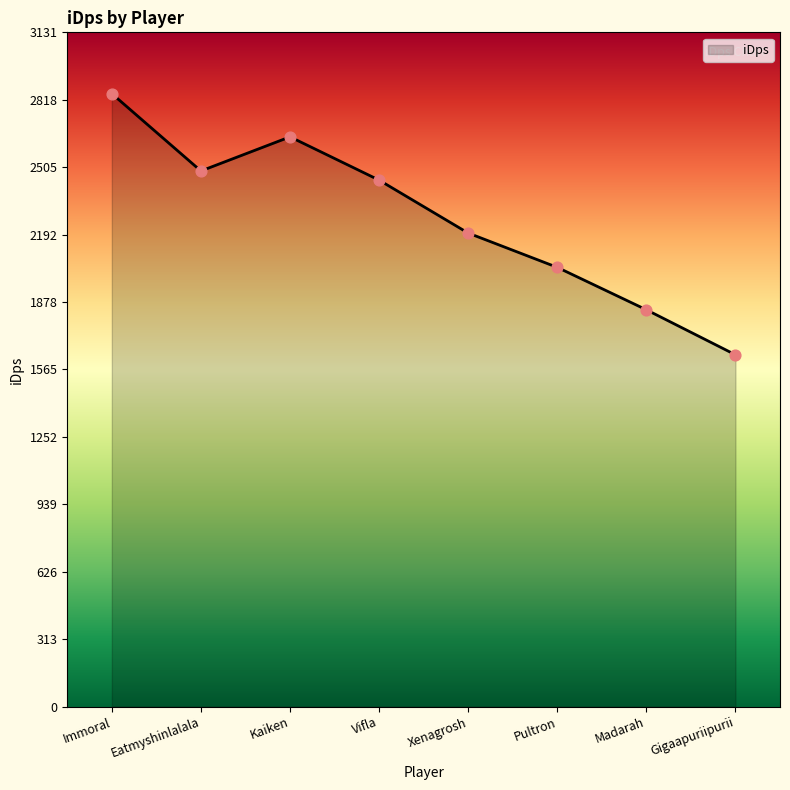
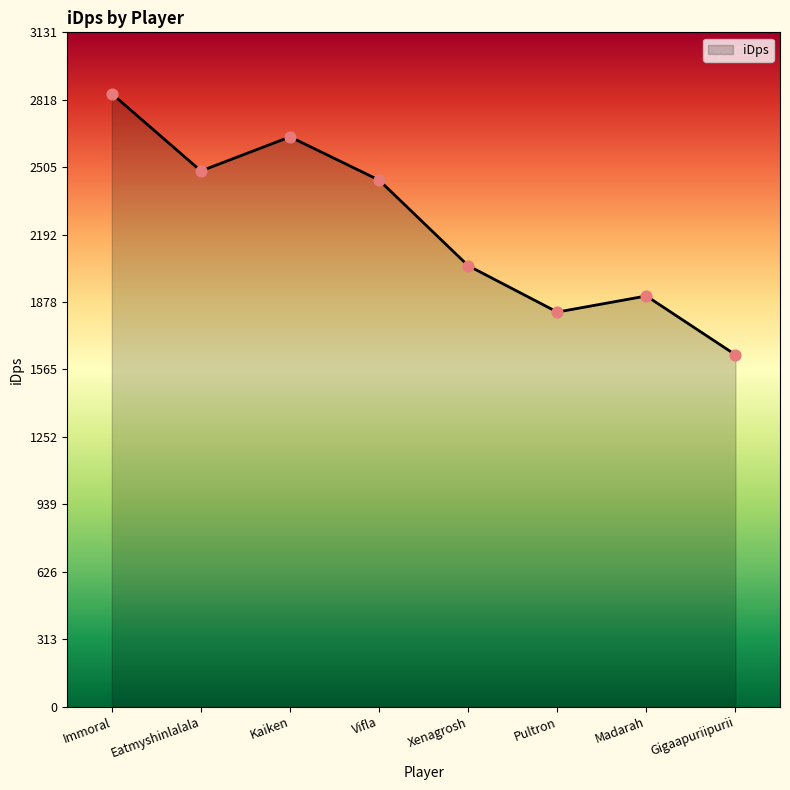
  {
    "Immoral": 2850,
    "Eatmyshinlalala": 2490,
    "Kaiken": 2650,
    "Vifla": 2450,
-   "Xenagrosh": 2200,
-   "Pultron": 2040,
-   "Madarah": 1840,
+   "Xenagrosh": 2050,
+   "Pultron": 1830,
+   "Madarah": 1910,
    "Gigaapuriipurii": 1630
  }
